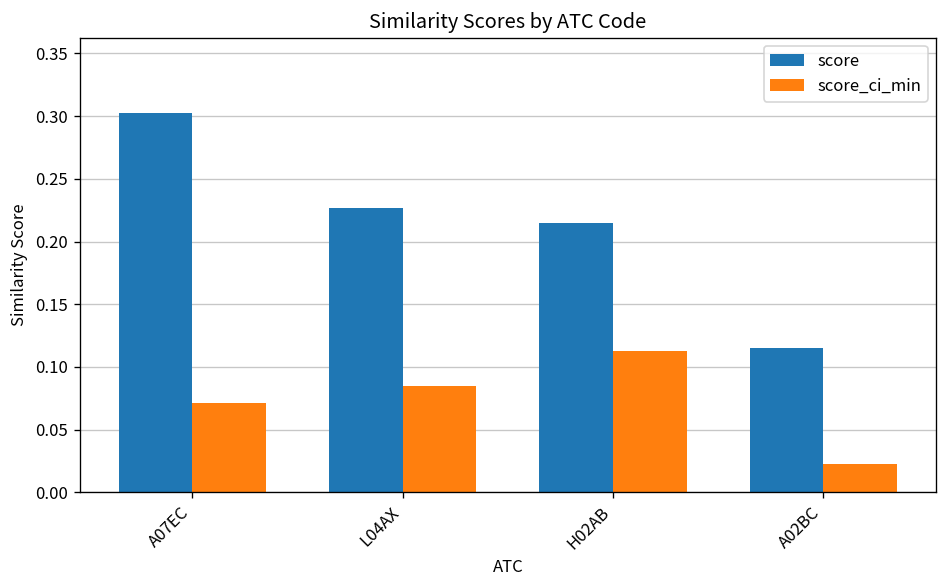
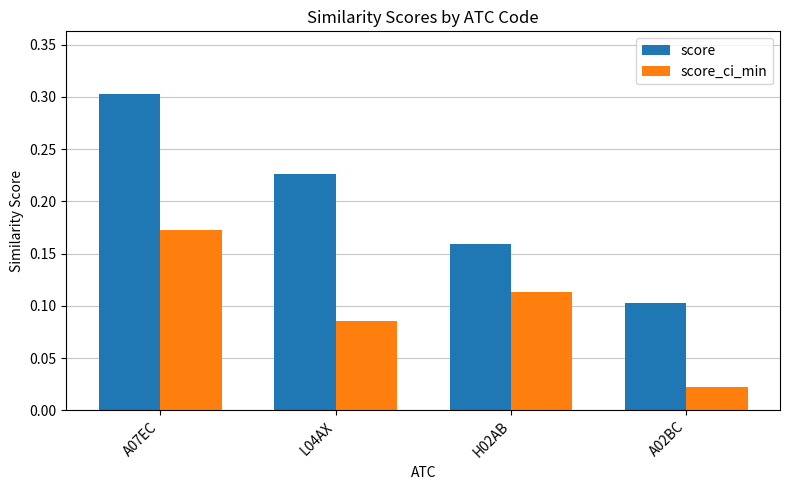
  {
    "score": {
      "A07EC": 0.302,
      "L04AX": 0.227,
-     "H02AB": 0.215,
-     "A02BC": 0.115
+     "H02AB": 0.160,
+     "A02BC": 0.103
    },
    "score_ci_min": {
-     "A07EC": 0.071,
+     "A07EC": 0.173,
      "L04AX": 0.085,
      "H02AB": 0.113,
      "A02BC": 0.022
    }
  }
